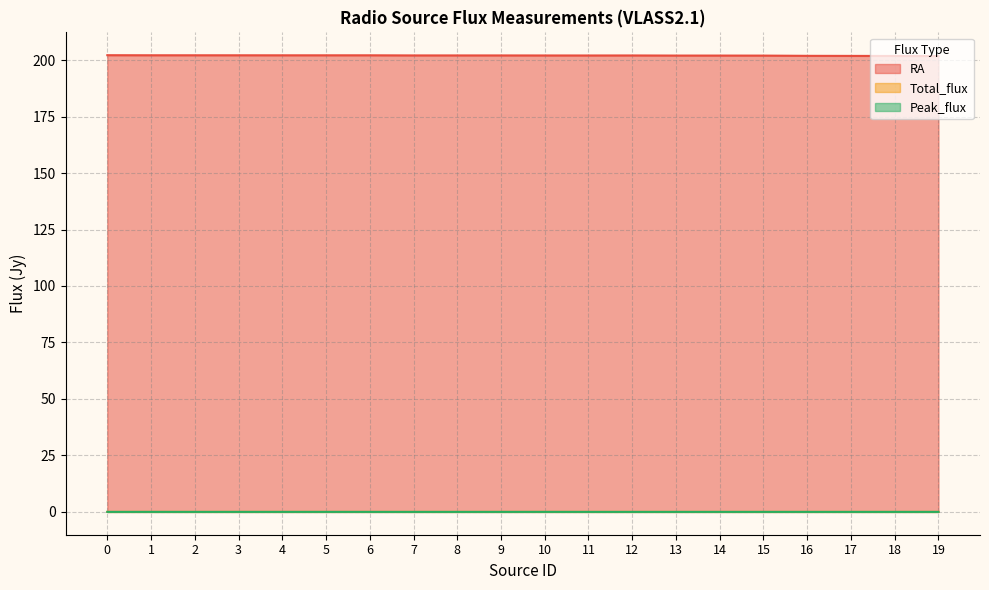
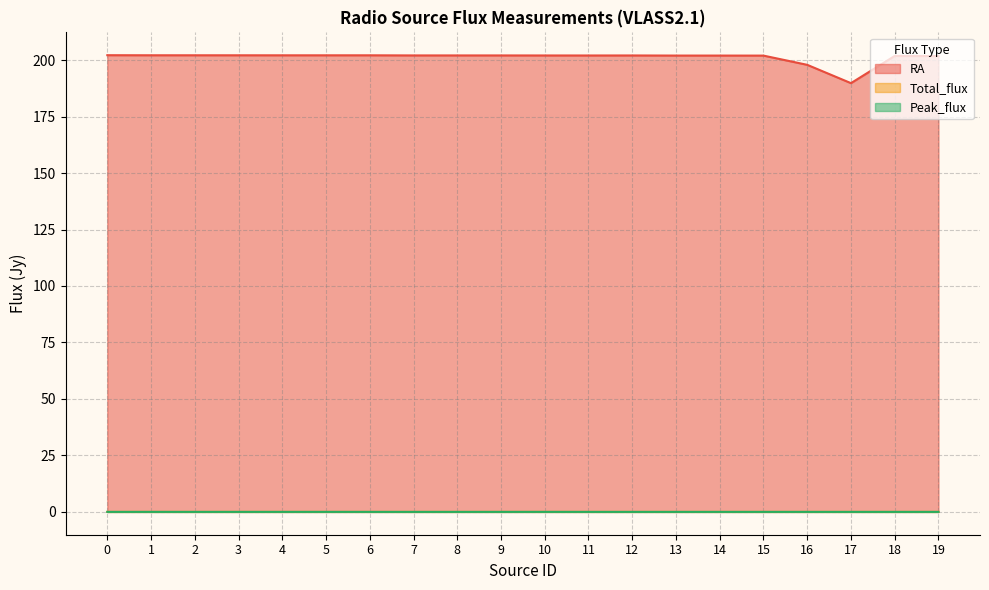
  {
    "RA": {
      "0": 202,
      "1": 202,
      "2": 202,
      "3": 202,
      "4": 202,
      "5": 202,
      "6": 202,
      "7": 202,
      "8": 202,
      "9": 202,
      "10": 202,
      "11": 202,
      "12": 202,
      "13": 202,
      "14": 202,
      "15": 202,
-     "16": 202,
-     "17": 202
+     "16": 198,
+     "17": 190
    },
    "Peak_flux": {
      "0": 0,
      "1": 0,
      "2": 0,
      "3": 0,
      "4": 0,
      "5": 0,
      "6": 0,
      "7": 0,
      "8": 0,
      "9": 0,
      "10": 0,
      "11": 0,
      "12": 0,
      "13": 0,
      "14": 0,
      "15": 0,
      "16": 0,
      "17": 0,
      "18": 0,
      "19": 0
    }
  }
